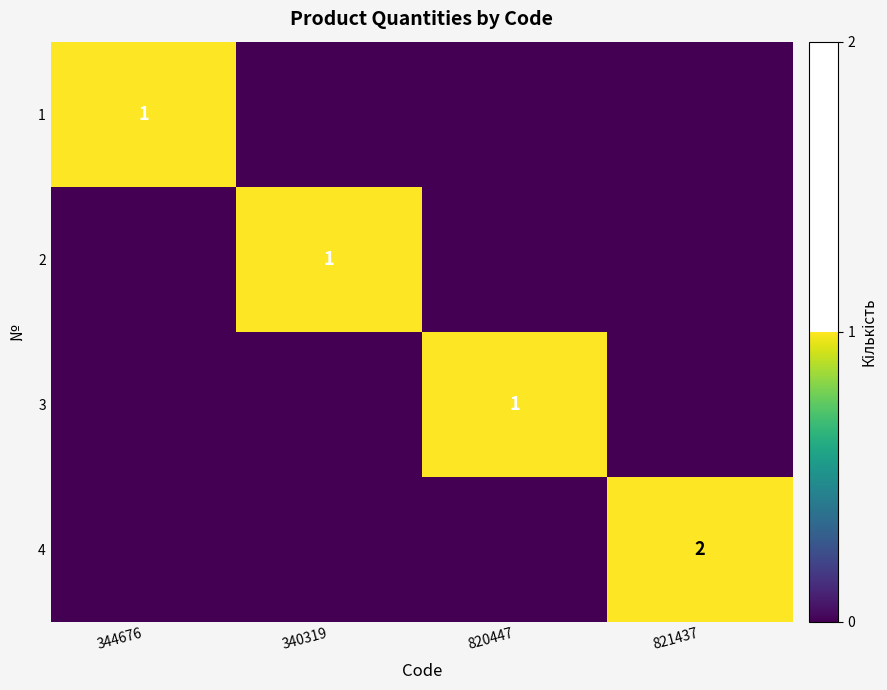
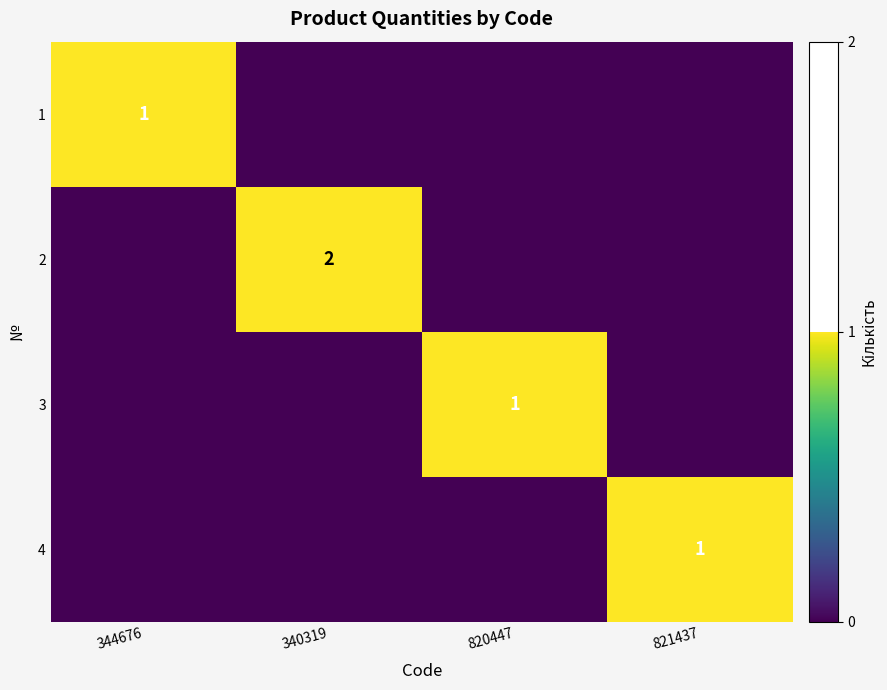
  {
    "1": {
      "344676": 1
    },
    "2": {
-     "340319": 1
+     "340319": 2
    },
    "3": {
      "820447": 1
    },
    "4": {
-     "821437": 2
+     "821437": 1
    }
  }
